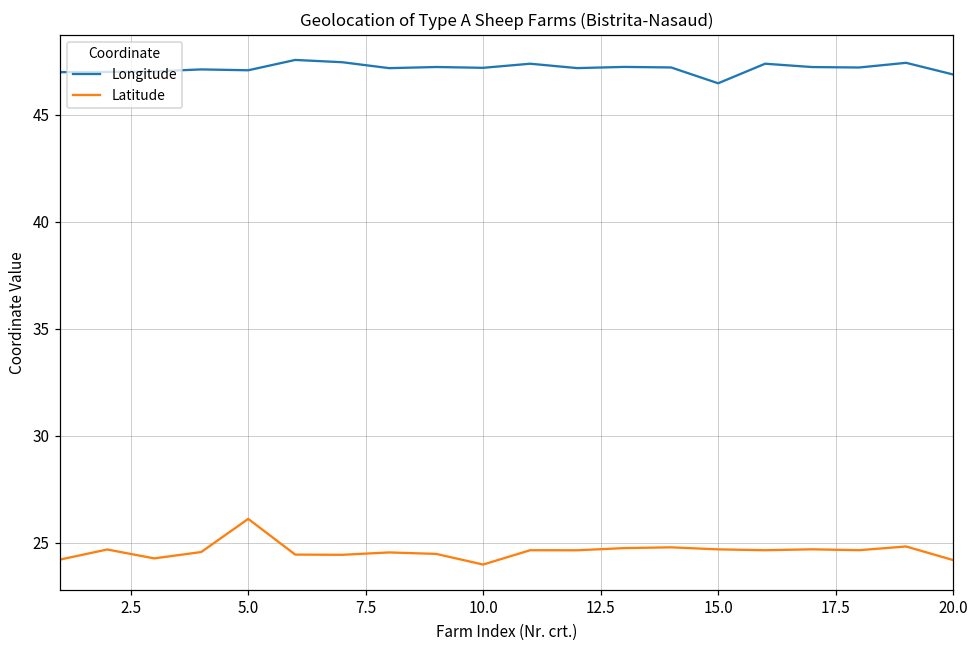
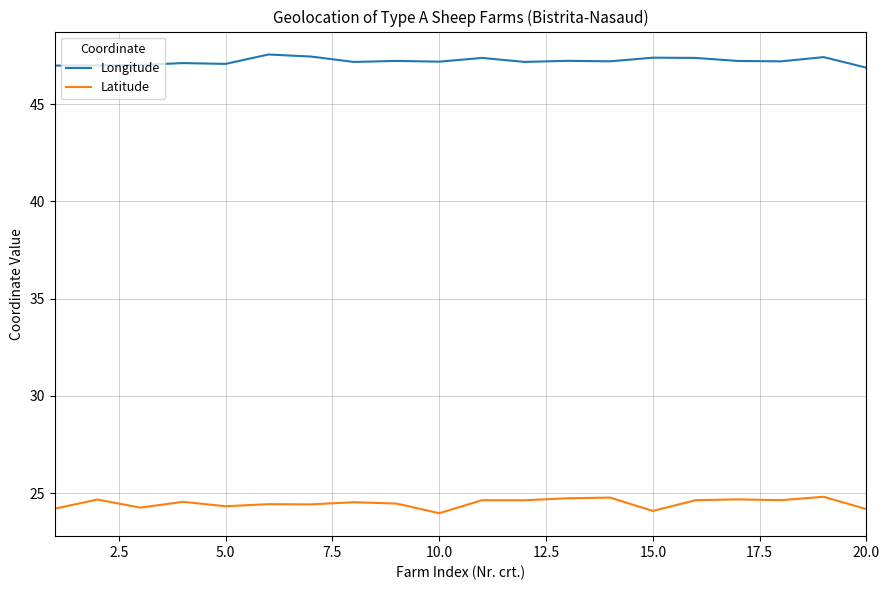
  {
    "Longitude": {
      "5.0": 47.1,
      "10.0": 47.2,
-     "15.0": 46.5,
+     "15.0": 47.4,
      "20.0": 46.9
    },
    "Latitude": {
-     "5.0": 26.1,
+     "5.0": 24.3,
      "10.0": 24.0,
-     "15.0": 24.7,
+     "15.0": 24.1,
      "20.0": 24.2
    }
  }
